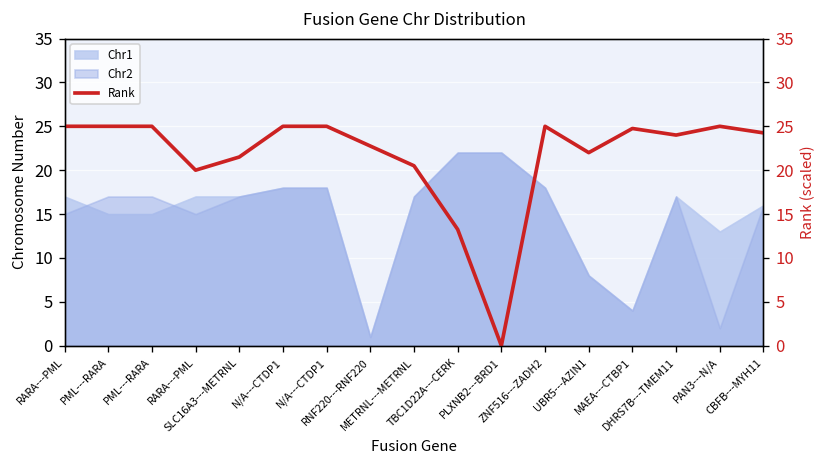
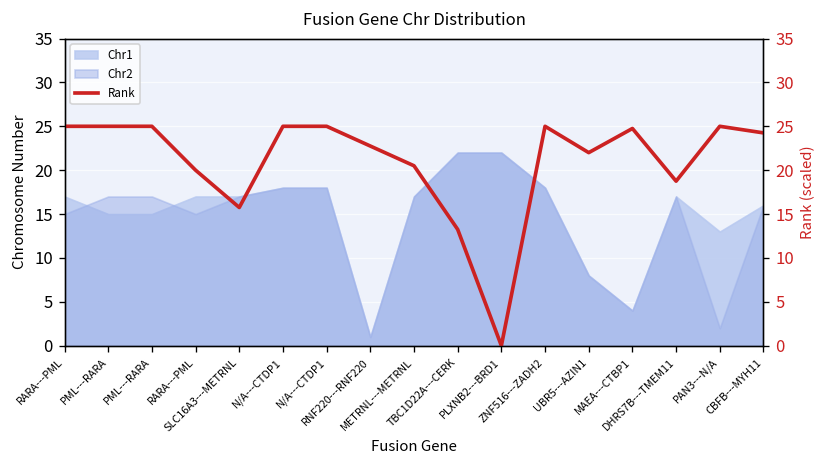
  {
    "Rank": {
-     "SLC16A3---METRNL": 22,
+     "SLC16A3---METRNL": 16,
      "RNF220---RNF220": 23,
      "METRNL---METRNL": 21,
      "TBC1D22A---CERK": 13,
      "PLXNB2---BRD1": 0,
      "ZNF516---ZADH2": 25,
      "UBR5---AZIN1": 22,
      "MAEA---CTBP1": 25,
-     "DHRS7B---TMEM11": 24,
+     "DHRS7B---TMEM11": 19,
      "PAN3---N/A": 25,
      "CBFB---MYH11": 24
    }
  }
